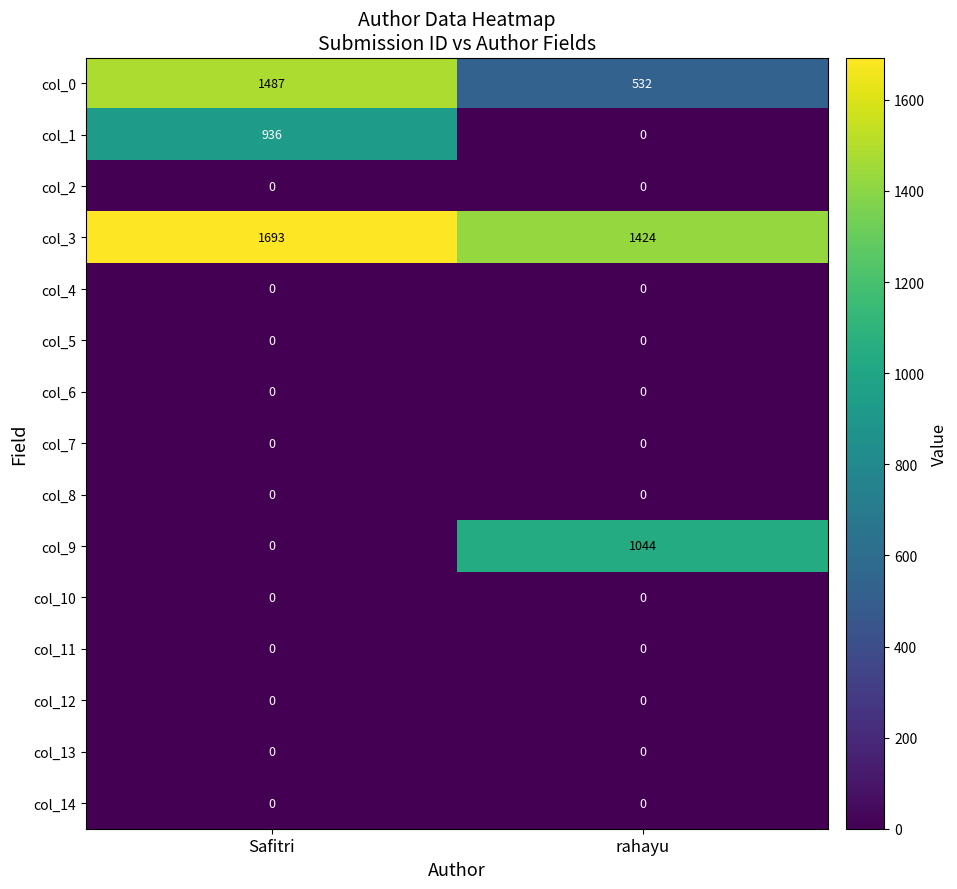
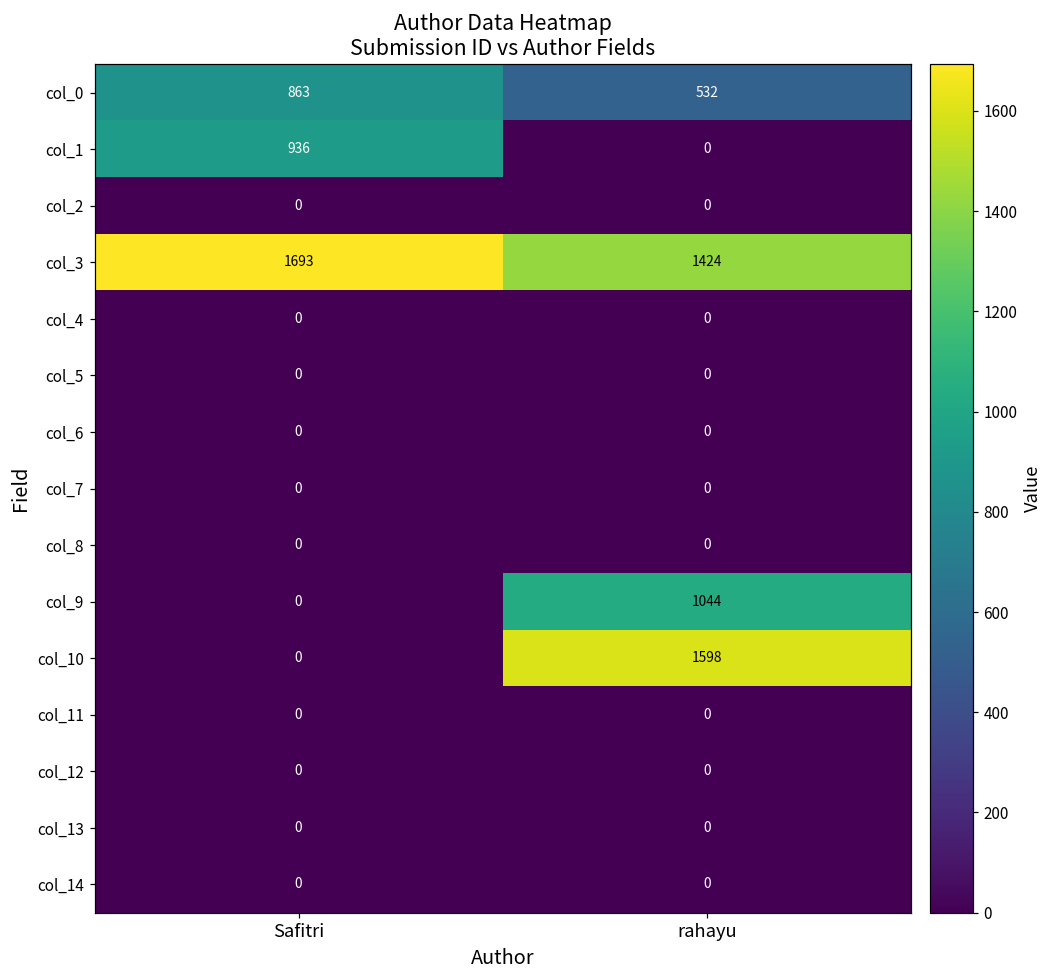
  {
    "col_0": {
-     "Safitri": 1487,
+     "Safitri": 863,
      "rahayu": 532
    },
    "col_1": {
      "Safitri": 936,
      "rahayu": 0
    },
    "col_2": {
      "Safitri": 0,
      "rahayu": 0
    },
    "col_3": {
      "Safitri": 1693,
      "rahayu": 1424
    },
    "col_4": {
      "Safitri": 0,
      "rahayu": 0
    },
    "col_5": {
      "Safitri": 0,
      "rahayu": 0
    },
    "col_6": {
      "Safitri": 0,
      "rahayu": 0
    },
    "col_7": {
      "Safitri": 0,
      "rahayu": 0
    },
    "col_8": {
      "Safitri": 0,
      "rahayu": 0
    },
    "col_9": {
      "Safitri": 0,
      "rahayu": 1044
    },
    "col_10": {
      "Safitri": 0,
-     "rahayu": 0
+     "rahayu": 1598
    },
    "col_11": {
      "Safitri": 0,
      "rahayu": 0
    },
    "col_12": {
      "Safitri": 0,
      "rahayu": 0
    },
    "col_13": {
      "Safitri": 0,
      "rahayu": 0
    },
    "col_14": {
      "Safitri": 0,
      "rahayu": 0
    }
  }
